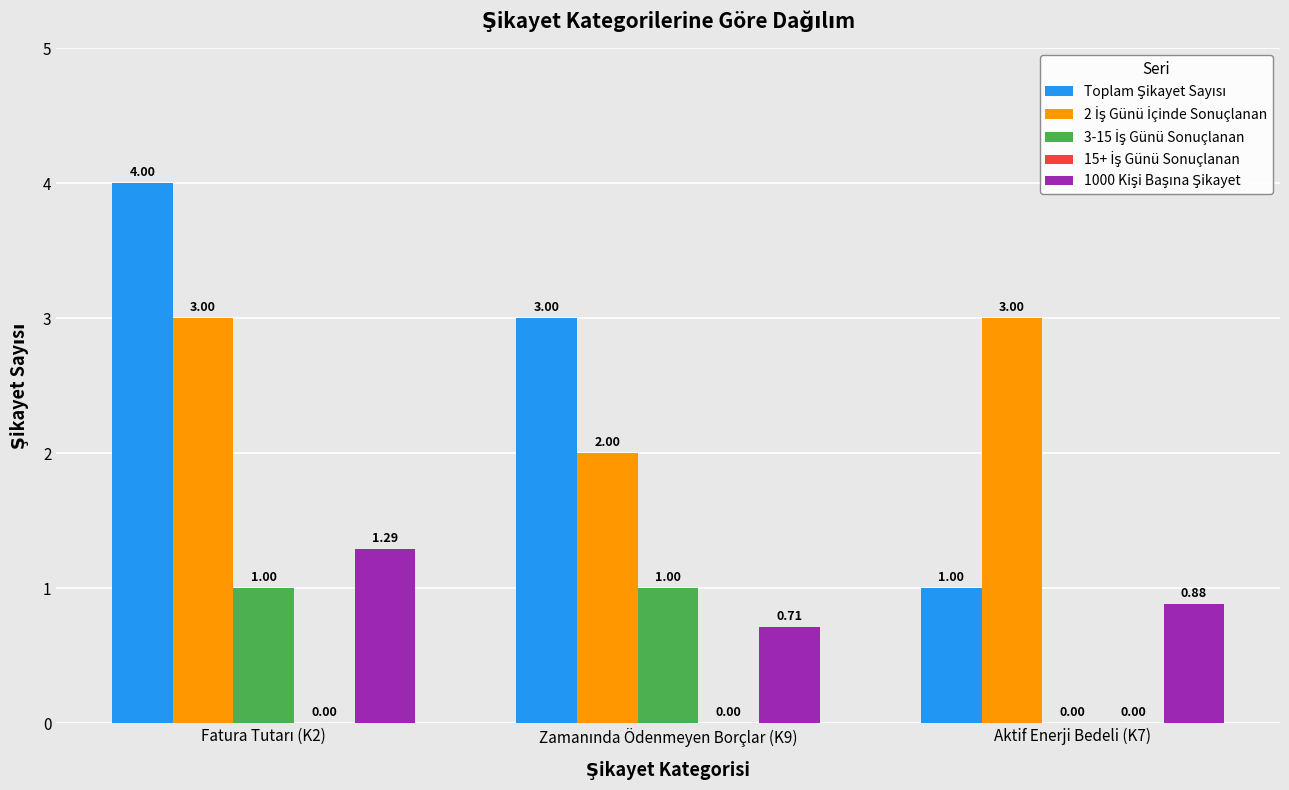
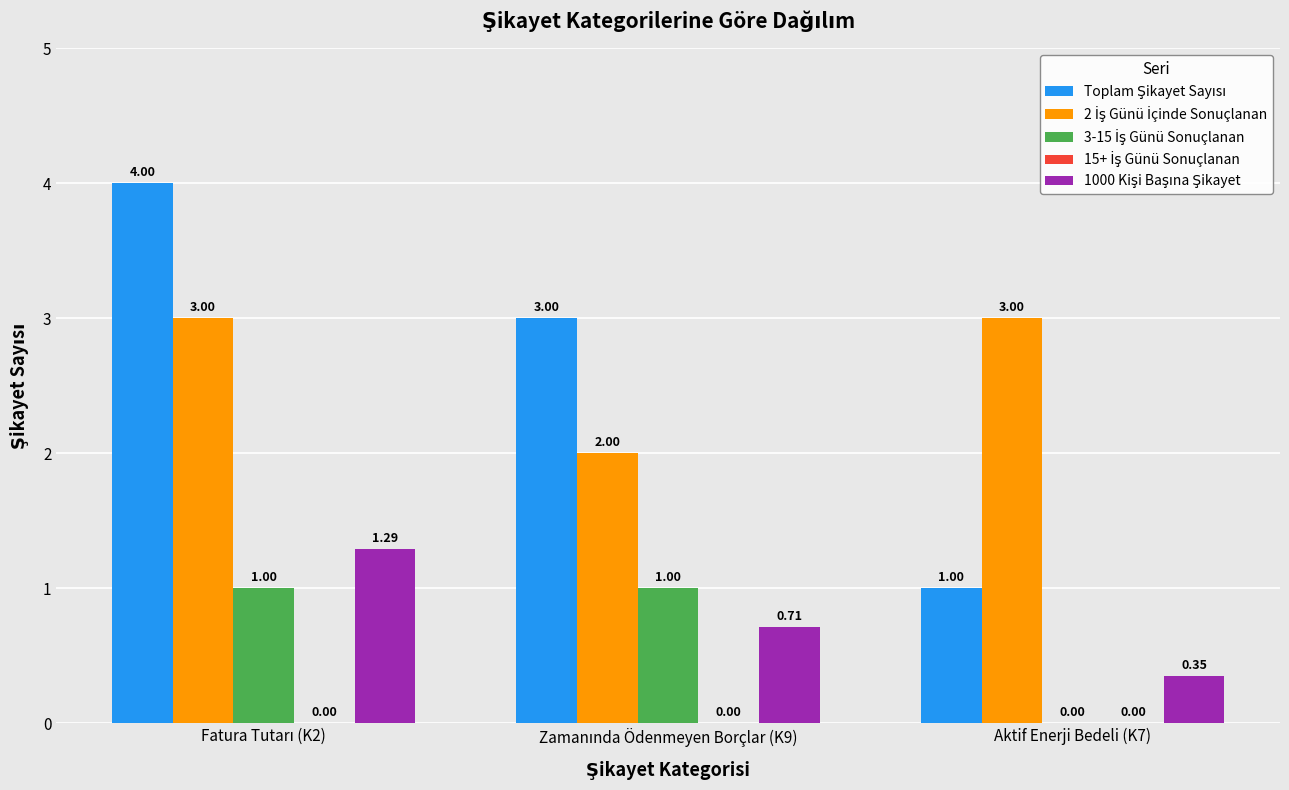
  {
    "Toplam Şikayet Sayısı": {
      "Fatura Tutarı (K2)": 4.00,
      "Zamanında Ödenmeyen Borçlar (K9)": 3.00,
      "Aktif Enerji Bedeli (K7)": 1.00
    },
    "2 İş Günü İçinde Sonuçlanan": {
      "Fatura Tutarı (K2)": 3.00,
      "Zamanında Ödenmeyen Borçlar (K9)": 2.00,
      "Aktif Enerji Bedeli (K7)": 3.00
    },
    "3-15 İş Günü Sonuçlanan": {
      "Fatura Tutarı (K2)": 1.00,
      "Zamanında Ödenmeyen Borçlar (K9)": 1.00,
      "Aktif Enerji Bedeli (K7)": 0.00
    },
    "15+ İş Günü Sonuçlanan": {
      "Fatura Tutarı (K2)": 0.00,
      "Zamanında Ödenmeyen Borçlar (K9)": 0.00,
      "Aktif Enerji Bedeli (K7)": 0.00
    },
    "1000 Kişi Başına Şikayet": {
      "Fatura Tutarı (K2)": 1.29,
      "Zamanında Ödenmeyen Borçlar (K9)": 0.71,
-     "Aktif Enerji Bedeli (K7)": 0.88
+     "Aktif Enerji Bedeli (K7)": 0.35
    }
  }
